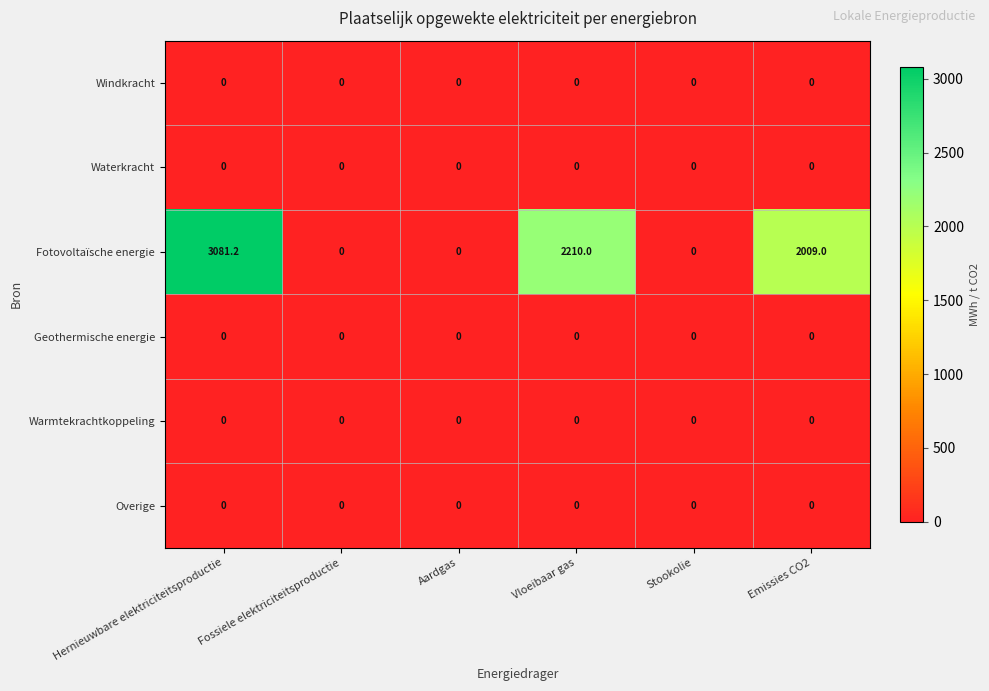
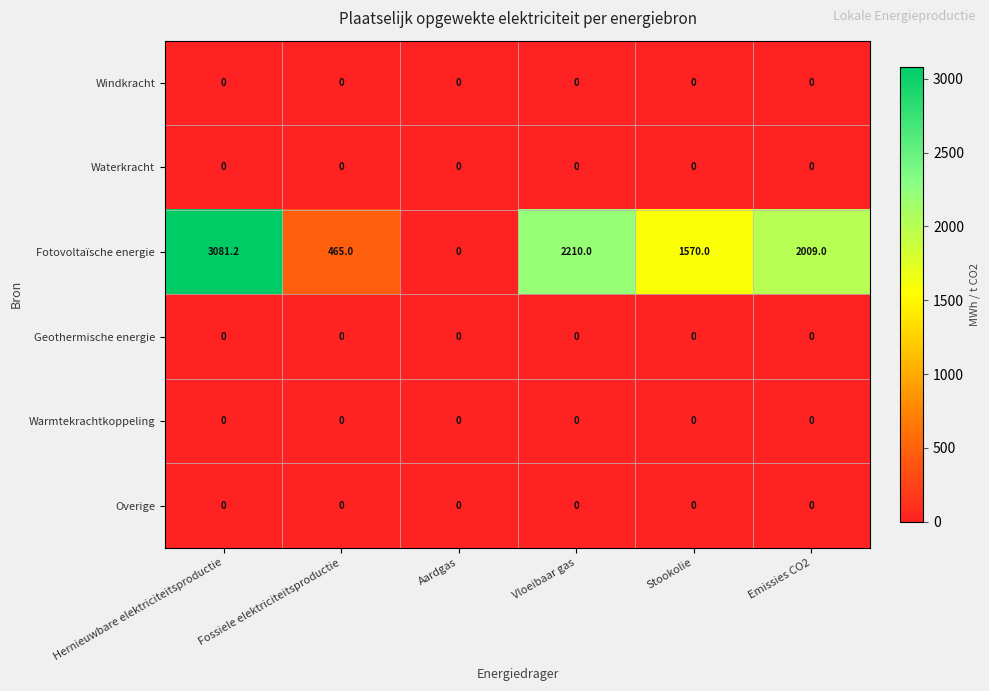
  {
    "Windkracht": {
      "Hernieuwbare elektriciteitsproductie": 0,
      "Fossiele elektriciteitsproductie": 0,
      "Aardgas": 0,
      "Vloeibaar gas": 0,
      "Stookolie": 0,
      "Emissies CO2": 0
    },
    "Waterkracht": {
      "Hernieuwbare elektriciteitsproductie": 0,
      "Fossiele elektriciteitsproductie": 0,
      "Aardgas": 0,
      "Vloeibaar gas": 0,
      "Stookolie": 0,
      "Emissies CO2": 0
    },
    "Fotovoltaïsche energie": {
      "Hernieuwbare elektriciteitsproductie": 3081.2,
-     "Fossiele elektriciteitsproductie": 0,
+     "Fossiele elektriciteitsproductie": 465.0,
      "Aardgas": 0,
      "Vloeibaar gas": 2210.0,
-     "Stookolie": 0,
+     "Stookolie": 1570.0,
      "Emissies CO2": 2009.0
    },
    "Geothermische energie": {
      "Hernieuwbare elektriciteitsproductie": 0,
      "Fossiele elektriciteitsproductie": 0,
      "Aardgas": 0,
      "Vloeibaar gas": 0,
      "Stookolie": 0,
      "Emissies CO2": 0
    },
    "Warmtekrachtkoppeling": {
      "Hernieuwbare elektriciteitsproductie": 0,
      "Fossiele elektriciteitsproductie": 0,
      "Aardgas": 0,
      "Vloeibaar gas": 0,
      "Stookolie": 0,
      "Emissies CO2": 0
    },
    "Overige": {
      "Hernieuwbare elektriciteitsproductie": 0,
      "Fossiele elektriciteitsproductie": 0,
      "Aardgas": 0,
      "Vloeibaar gas": 0,
      "Stookolie": 0,
      "Emissies CO2": 0
    }
  }
